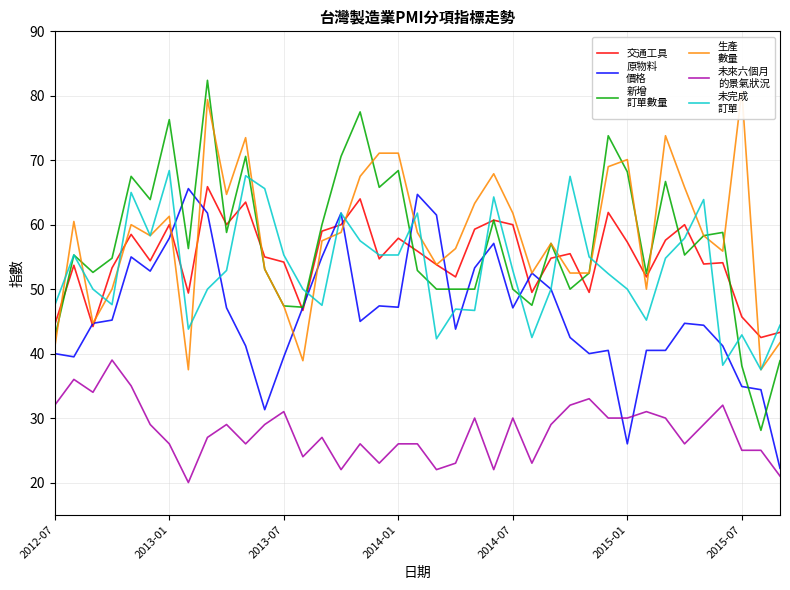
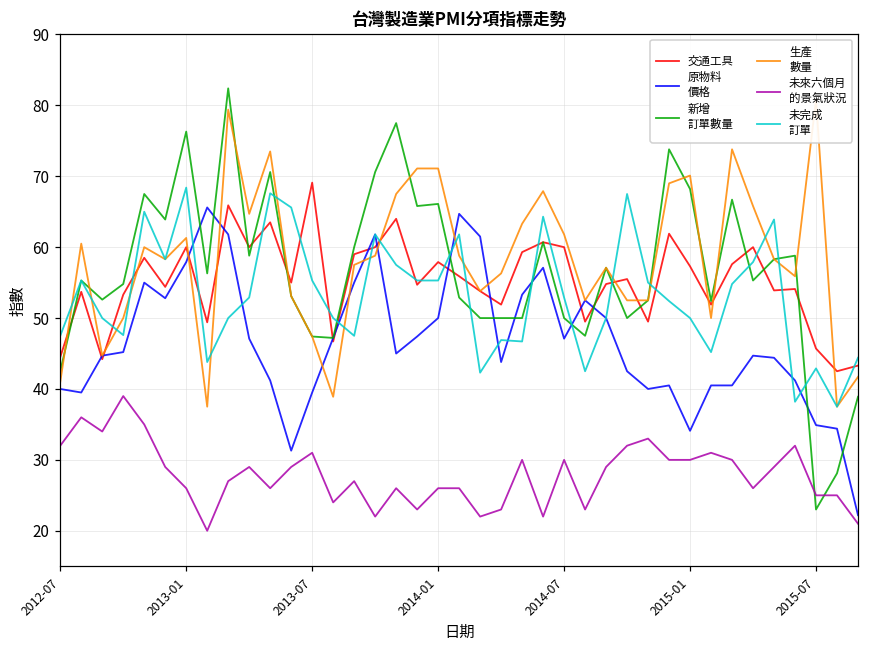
  {
    "交通工具": {
      "2012-07": 45,
      "2013-01": 60,
-     "2013-07": 54,
+     "2013-07": 69,
      "2014-01": 58,
      "2014-07": 60,
      "2015-01": 57,
      "2015-07": 46
    },
    "原物料 價格": {
      "2012-07": 40,
      "2013-01": 58,
      "2013-07": 40,
-     "2014-01": 47,
+     "2014-01": 50,
      "2014-07": 47,
-     "2015-01": 26,
+     "2015-01": 34,
      "2015-07": 35
    },
    "新增 訂單數量": {
      "2012-07": 43,
      "2013-01": 76,
-     "2014-01": 68,
+     "2014-01": 66,
      "2014-07": 50,
      "2015-01": 68,
-     "2015-07": 38
+     "2015-07": 23
    },
    "生產 數量": {
      "2012-07": 41,
      "2013-01": 61,
      "2014-01": 71,
      "2014-07": 62,
      "2015-01": 70
    },
    "未來六個月 的景氣狀況": {
      "2012-07": 32,
      "2013-01": 26,
      "2013-07": 31,
      "2014-01": 26,
      "2014-07": 30,
      "2015-01": 30,
      "2015-07": 25
    },
    "未完成 訂單": {
      "2012-07": 48,
      "2013-01": 68,
      "2013-07": 55,
      "2014-01": 55,
      "2014-07": 53,
      "2015-01": 50,
      "2015-07": 43
    }
  }
